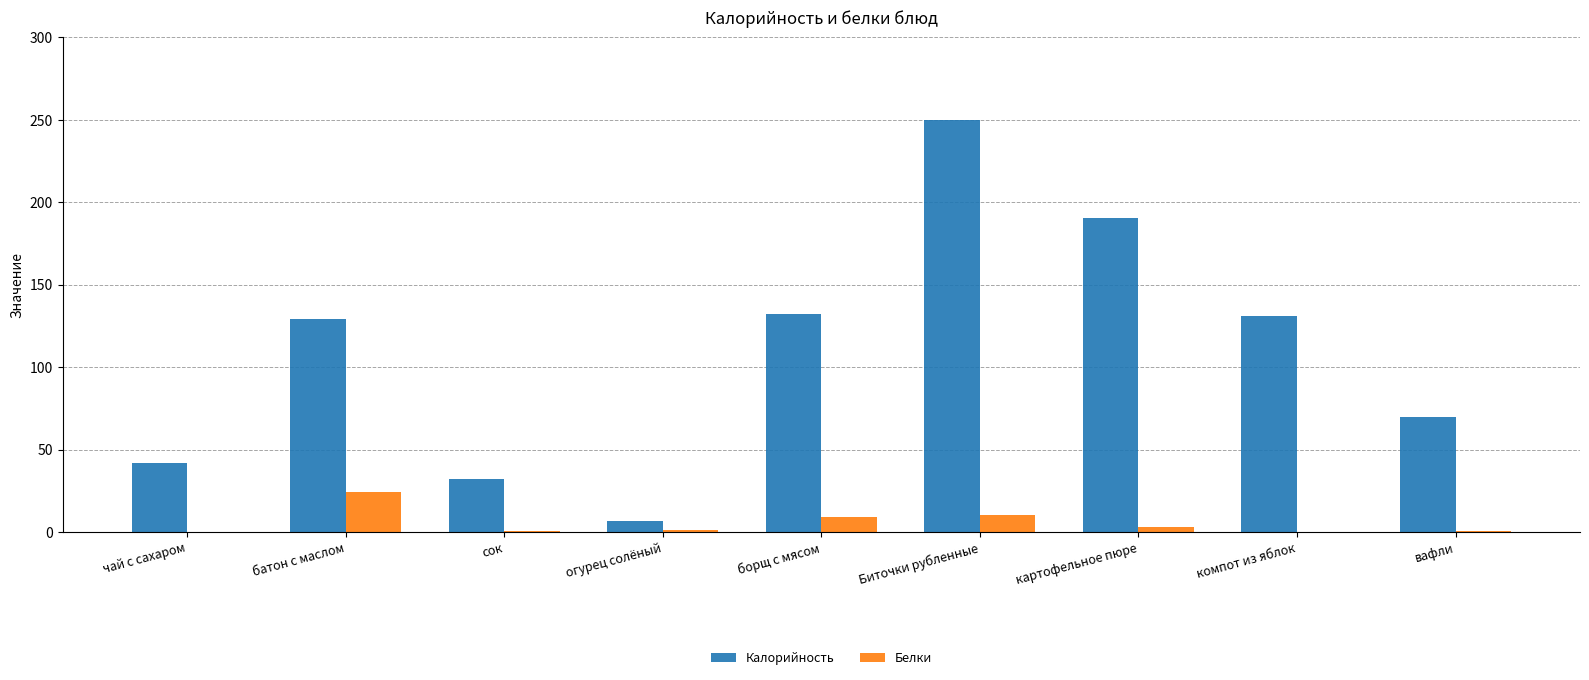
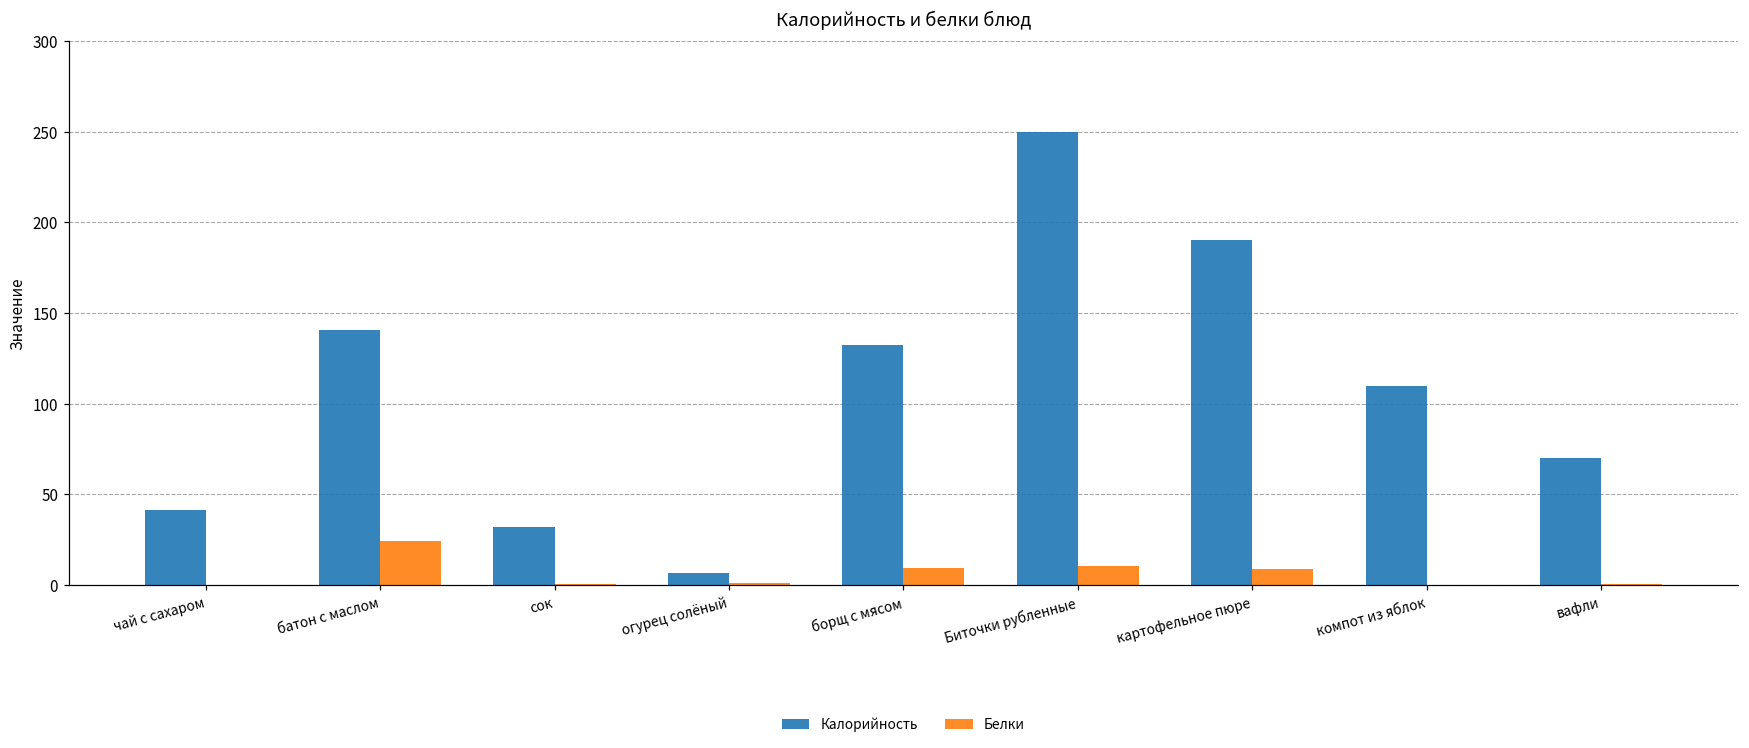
  {
    "Калорийность": {
      "чай с сахаром": 42,
-     "батон с маслом": 129,
+     "батон с маслом": 141,
      "сок": 32,
      "огурец солёный": 7,
      "борщ с мясом": 132,
      "Биточки рубленные": 250,
      "картофельное пюре": 190,
-     "компот из яблок": 131,
+     "компот из яблок": 110,
      "вафли": 70
    },
    "Белки": {
      "батон с маслом": 24,
      "борщ с мясом": 9,
      "Биточки рубленные": 11,
-     "картофельное пюре": 3
+     "картофельное пюре": 9
    }
  }
